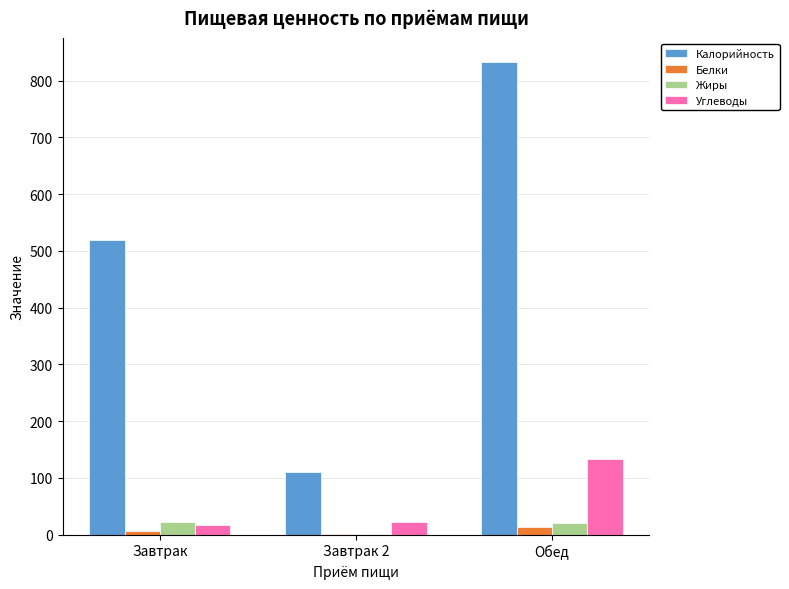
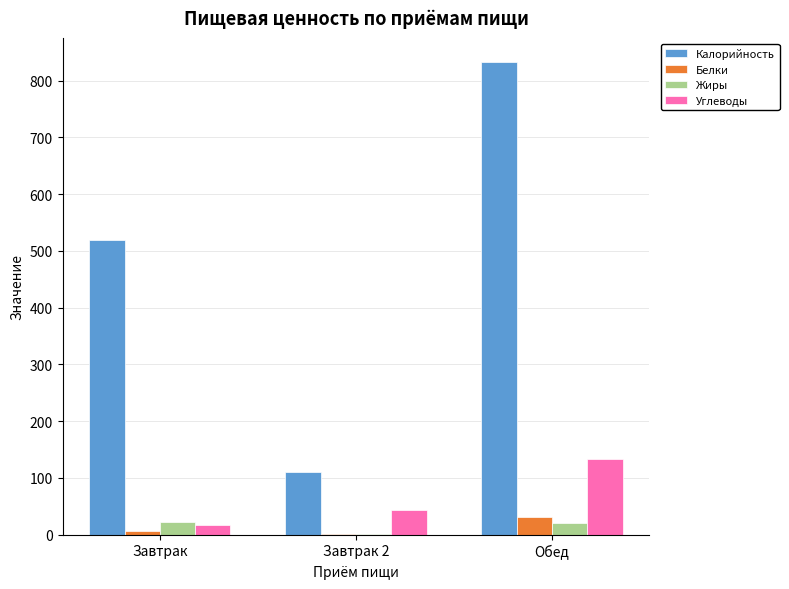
  {
    "Калорийность": {
      "Завтрак": 520,
      "Завтрак 2": 110,
      "Обед": 830
    },
    "Белки": {
      "Завтрак": 10,
-     "Обед": 10
+     "Обед": 30
    },
    "Жиры": {
      "Завтрак": 20,
      "Обед": 20
    },
    "Углеводы": {
      "Завтрак": 20,
-     "Завтрак 2": 20,
+     "Завтрак 2": 40,
      "Обед": 130
    }
  }
